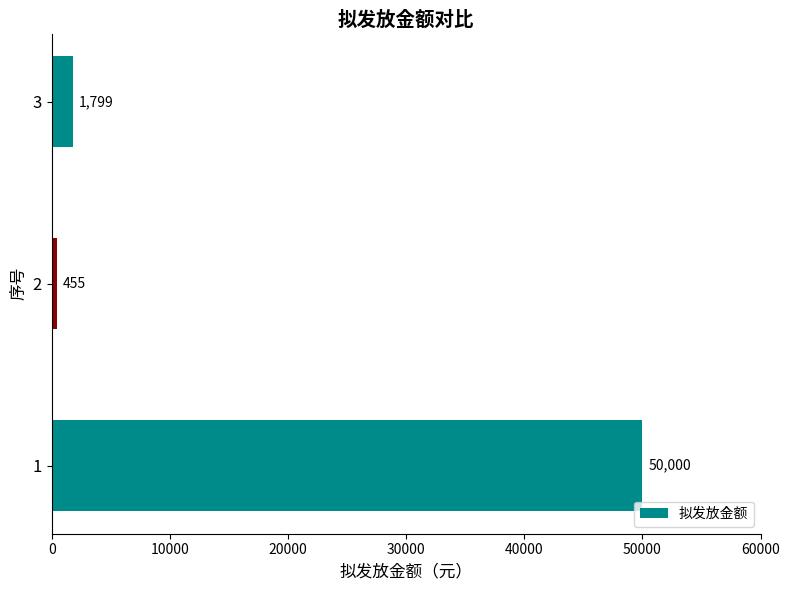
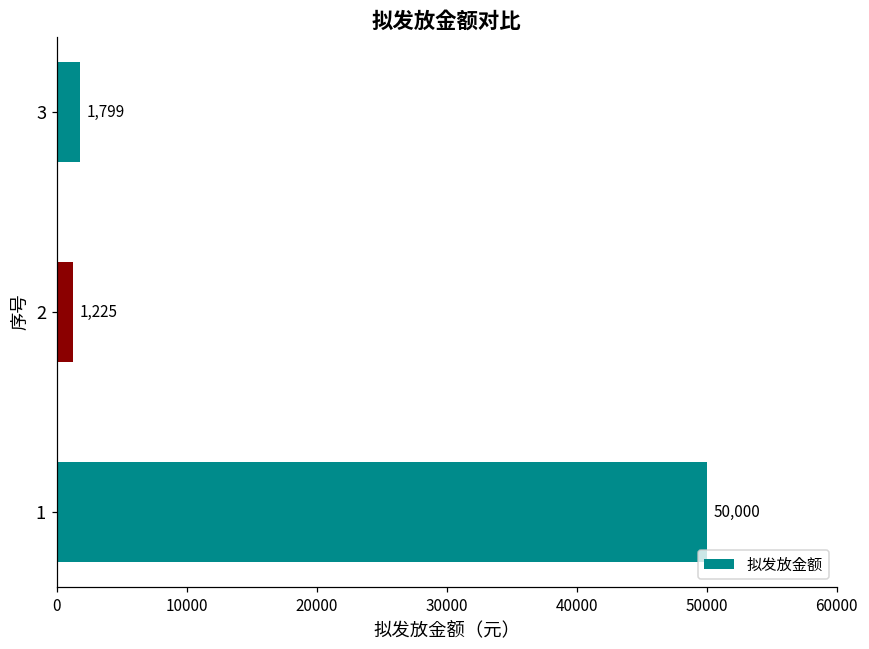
  {
    "3": "1,799",
-   "2": "455",
+   "2": "1,225",
    "1": "50,000"
  }
